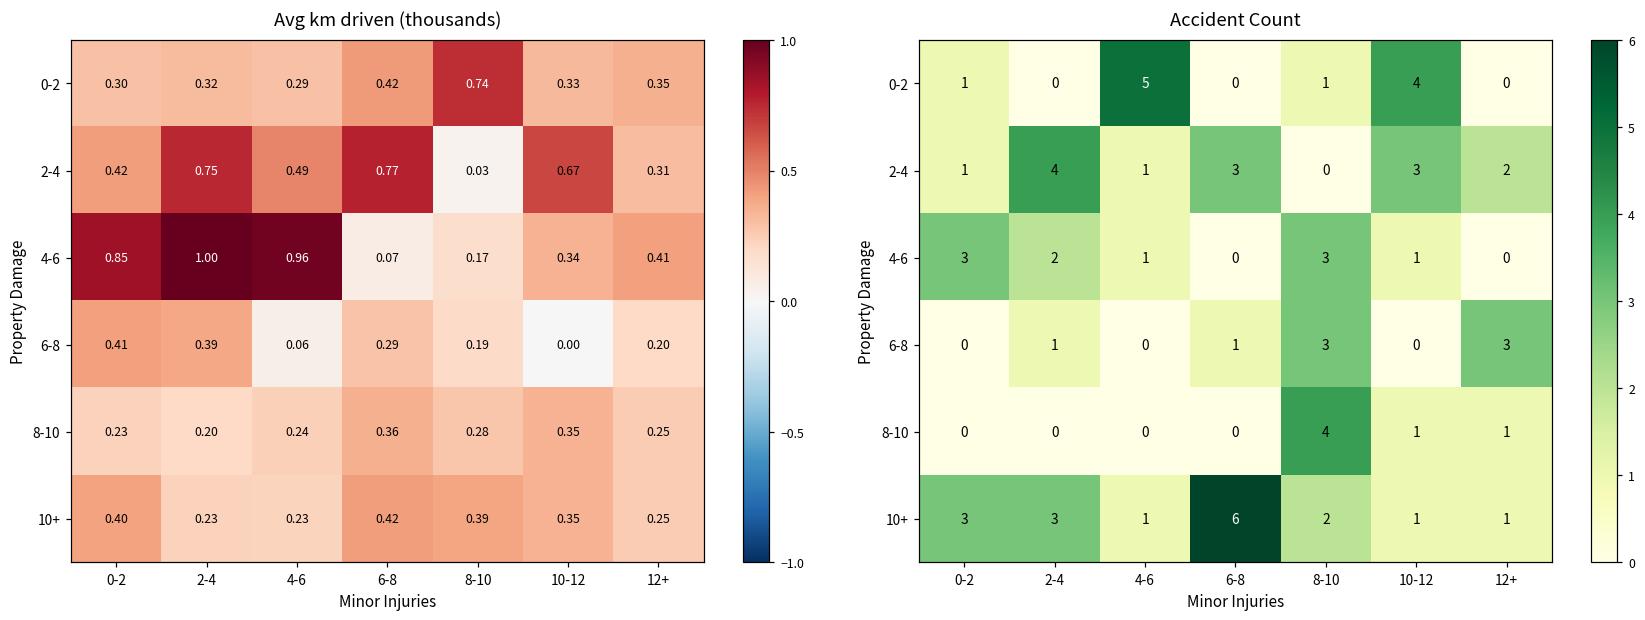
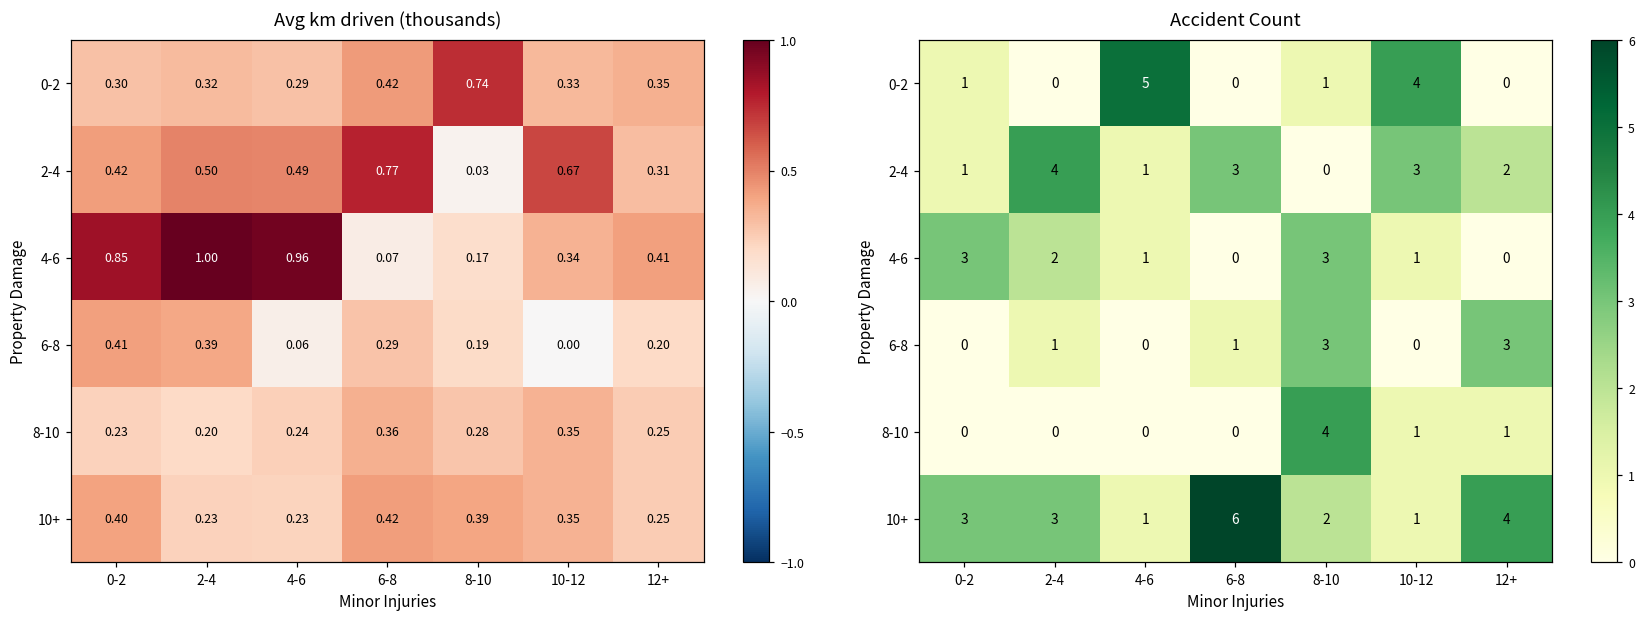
  {
    "Avg km driven (thousands)": {
      "0-2": {
        "0-2": 0.30,
        "2-4": 0.32,
        "4-6": 0.29,
        "6-8": 0.42,
        "8-10": 0.74,
        "10-12": 0.33,
        "12+": 0.35
      },
      "2-4": {
        "0-2": 0.42,
-       "2-4": 0.75,
+       "2-4": 0.50,
        "4-6": 0.49,
        "6-8": 0.77,
        "8-10": 0.03,
        "10-12": 0.67,
        "12+": 0.31
      },
      "4-6": {
        "0-2": 0.85,
        "2-4": 1.00,
        "4-6": 0.96,
        "6-8": 0.07,
        "8-10": 0.17,
        "10-12": 0.34,
        "12+": 0.41
      },
      "6-8": {
        "0-2": 0.41,
        "2-4": 0.39,
        "4-6": 0.06,
        "6-8": 0.29,
        "8-10": 0.19,
        "10-12": 0.00,
        "12+": 0.20
      },
      "8-10": {
        "0-2": 0.23,
        "2-4": 0.20,
        "4-6": 0.24,
        "6-8": 0.36,
        "8-10": 0.28,
        "10-12": 0.35,
        "12+": 0.25
      },
      "10+": {
        "0-2": 0.40,
        "2-4": 0.23,
        "4-6": 0.23,
        "6-8": 0.42,
        "8-10": 0.39,
        "10-12": 0.35,
        "12+": 0.25
      }
    },
    "Accident Count": {
      "0-2": {
        "0-2": 1,
        "2-4": 0,
        "4-6": 5,
        "6-8": 0,
        "8-10": 1,
        "10-12": 4,
        "12+": 0
      },
      "2-4": {
        "0-2": 1,
        "2-4": 4,
        "4-6": 1,
        "6-8": 3,
        "8-10": 0,
        "10-12": 3,
        "12+": 2
      },
      "4-6": {
        "0-2": 3,
        "2-4": 2,
        "4-6": 1,
        "6-8": 0,
        "8-10": 3,
        "10-12": 1,
        "12+": 0
      },
      "6-8": {
        "0-2": 0,
        "2-4": 1,
        "4-6": 0,
        "6-8": 1,
        "8-10": 3,
        "10-12": 0,
        "12+": 3
      },
      "8-10": {
        "0-2": 0,
        "2-4": 0,
        "4-6": 0,
        "6-8": 0,
        "8-10": 4,
        "10-12": 1,
        "12+": 1
      },
      "10+": {
        "0-2": 3,
        "2-4": 3,
        "4-6": 1,
        "6-8": 6,
        "8-10": 2,
        "10-12": 1,
-       "12+": 1
+       "12+": 4
      }
    }
  }
